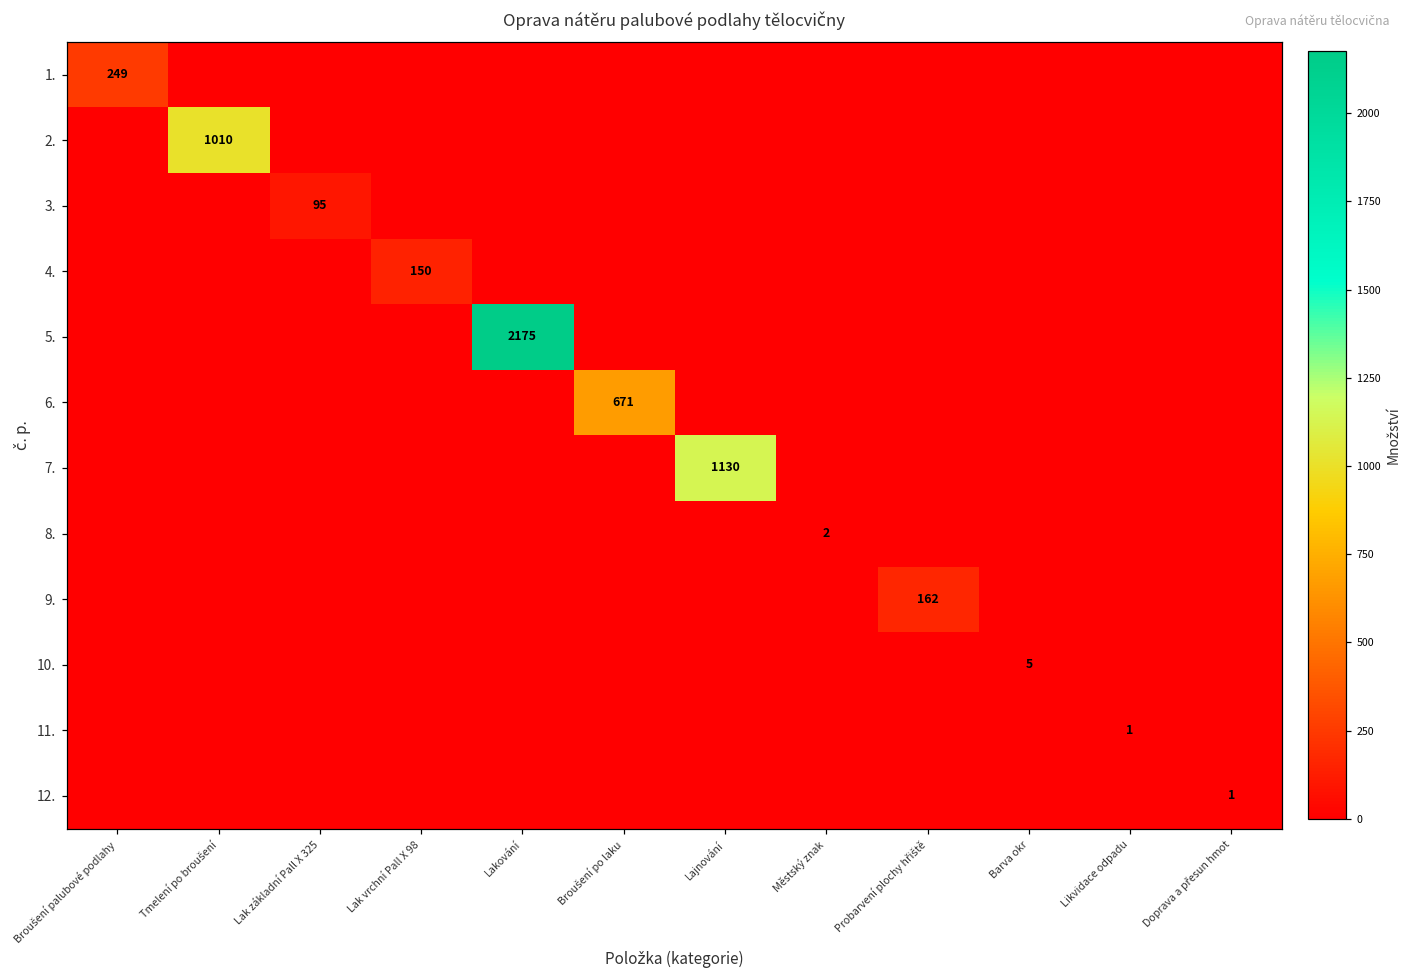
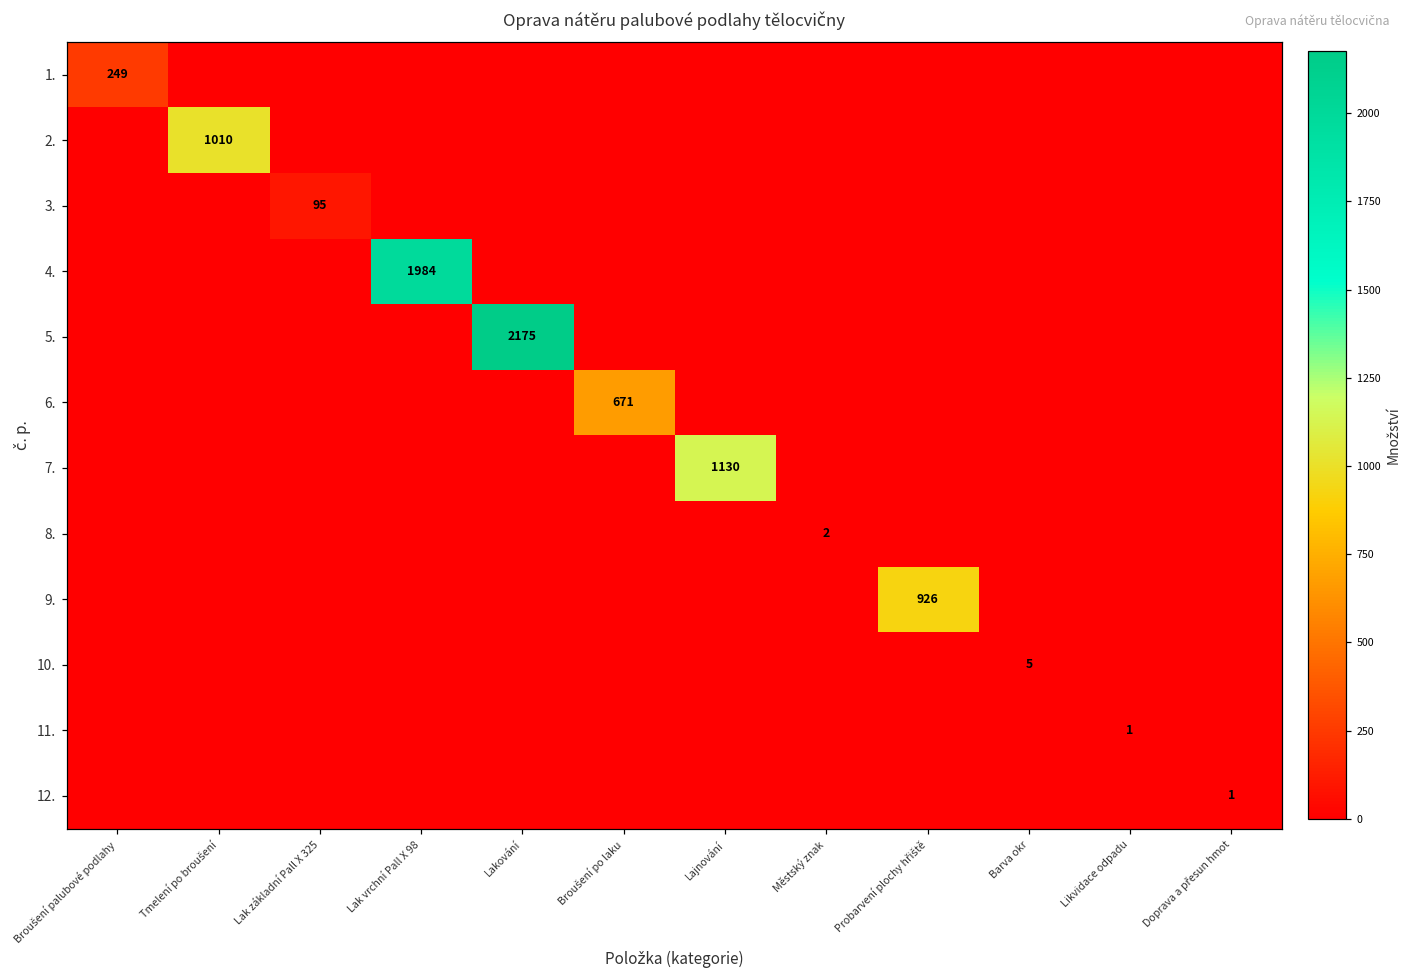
  {
    "1.": {
      "Broušení palubové podlahy": 249
    },
    "2.": {
      "Tmelení po broušení": 1010
    },
    "3.": {
      "Lak základní Pall X 325": 95
    },
    "4.": {
-     "Lak vrchní Pall X 98": 150
+     "Lak vrchní Pall X 98": 1984
    },
    "5.": {
      "Lakování": 2175
    },
    "6.": {
      "Broušení po laku": 671
    },
    "7.": {
      "Lajnování": 1130
    },
    "8.": {
      "Městský znak": 2
    },
    "9.": {
-     "Probarvení plochy hřiště": 162
+     "Probarvení plochy hřiště": 926
    },
    "10.": {
      "Barva okr": 5
    },
    "11.": {
      "Likvidace odpadu": 1
    },
    "12.": {
      "Doprava a přesun hmot": 1
    }
  }
